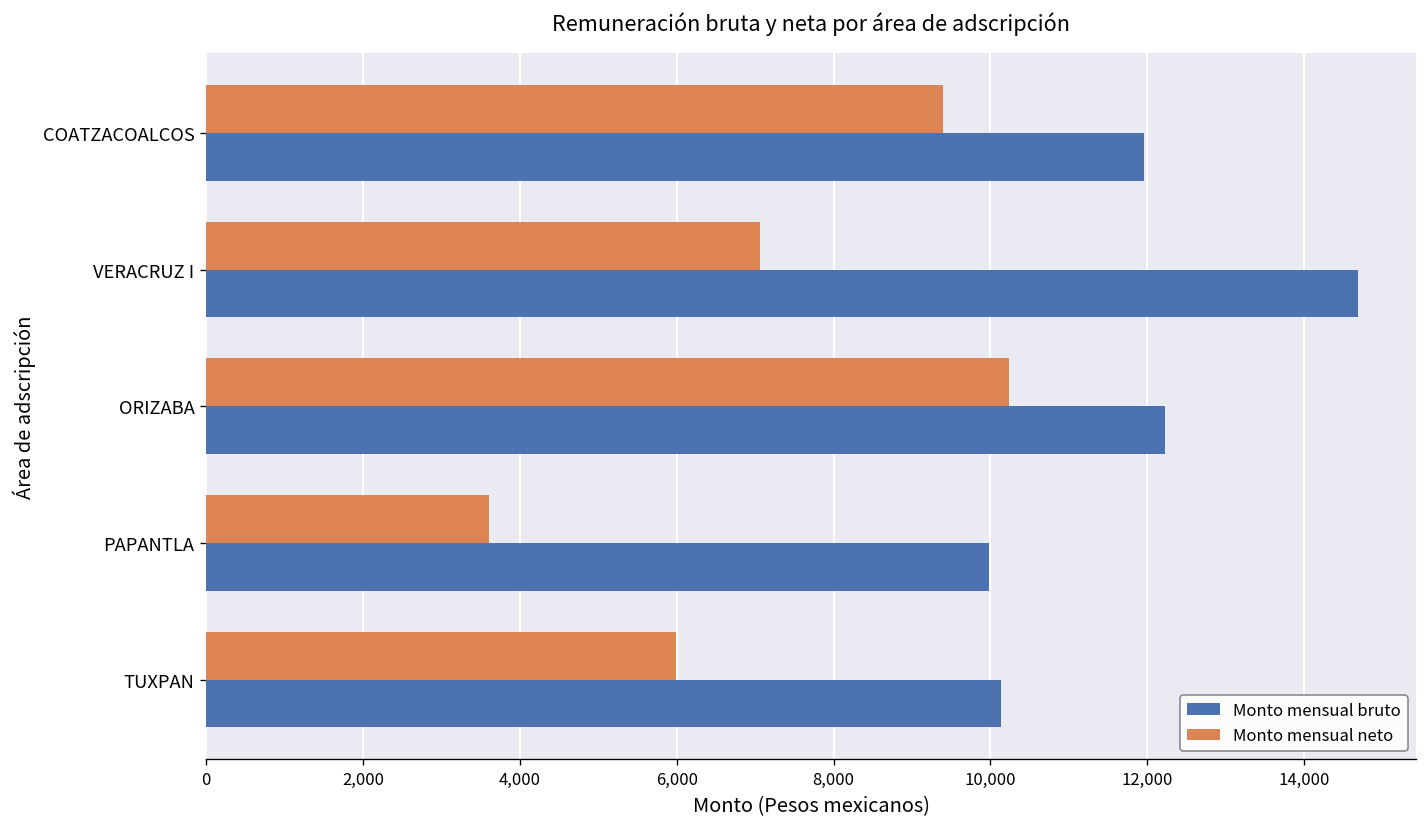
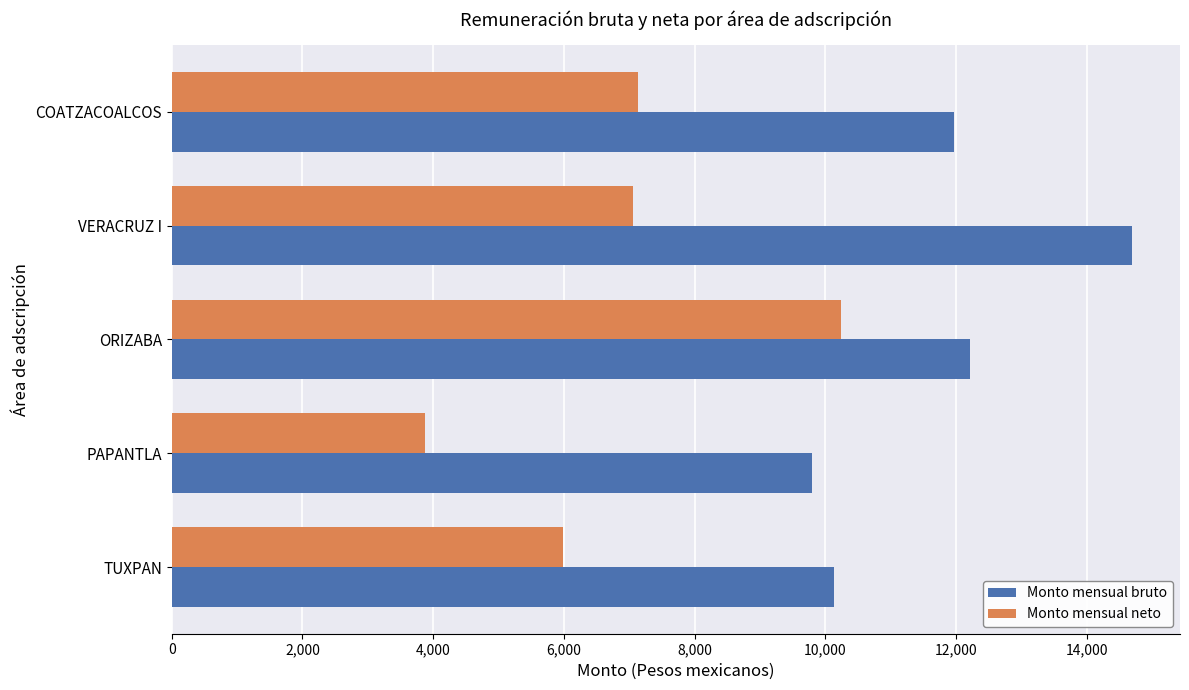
  {
    "Monto mensual bruto": {
      "COATZACOALCOS": "12,000",
      "VERACRUZ I": "14,700",
      "ORIZABA": "12,200",
-     "PAPANTLA": "10,000",
+     "PAPANTLA": "9,800",
      "TUXPAN": "10,100"
    },
    "Monto mensual neto": {
-     "COATZACOALCOS": "9,400",
+     "COATZACOALCOS": "7,100",
      "VERACRUZ I": "7,100",
      "ORIZABA": "10,200",
-     "PAPANTLA": "3,600",
+     "PAPANTLA": "3,900",
      "TUXPAN": "6,000"
    }
  }
